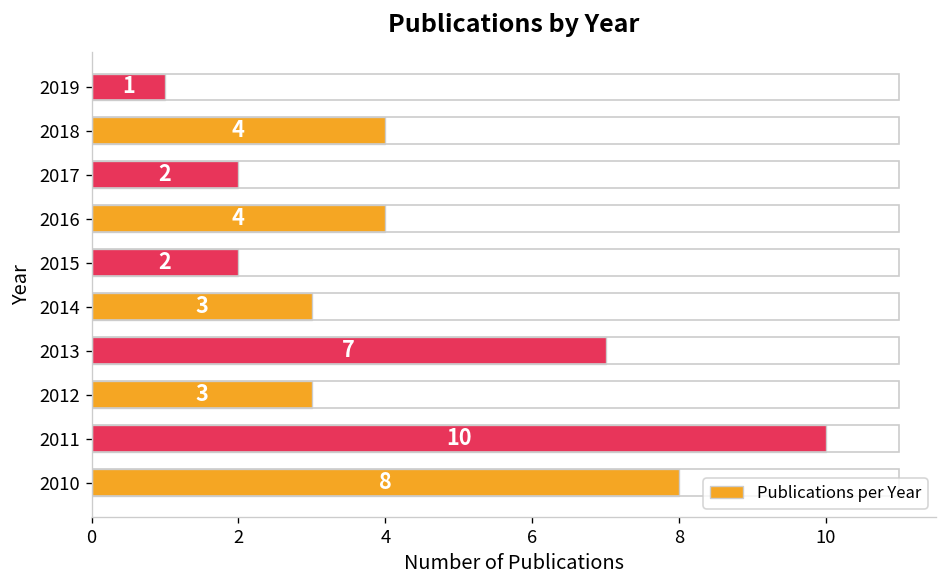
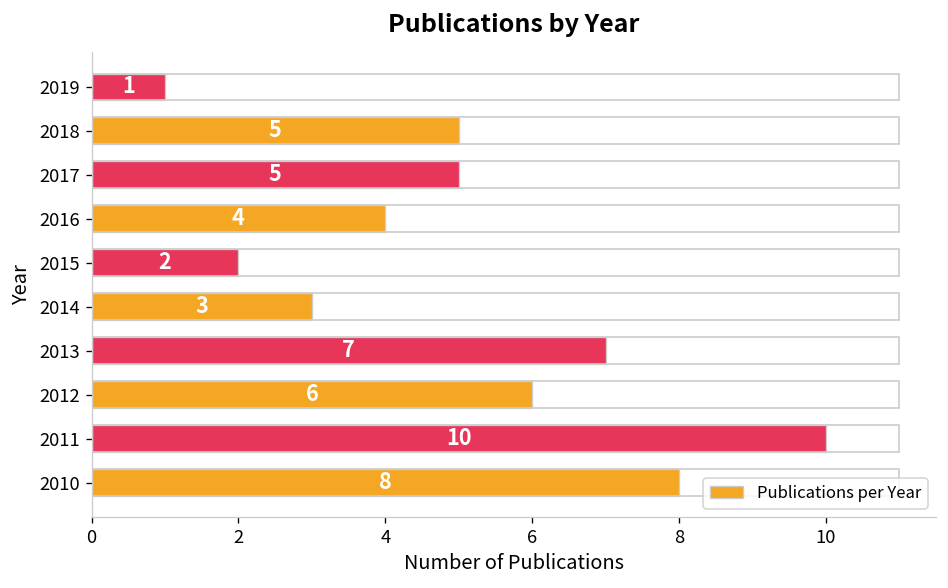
  {
    "2019": 1,
-   "2018": 4,
-   "2017": 2,
+   "2018": 5,
+   "2017": 5,
    "2016": 4,
    "2015": 2,
    "2014": 3,
    "2013": 7,
-   "2012": 3,
+   "2012": 6,
    "2011": 10,
    "2010": 8
  }
